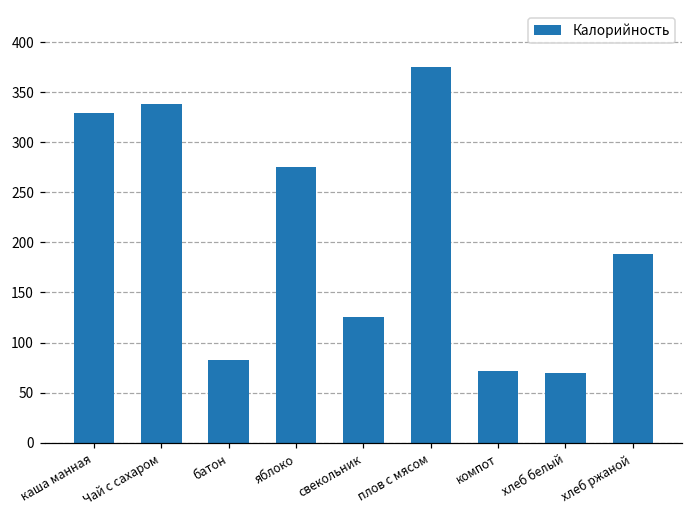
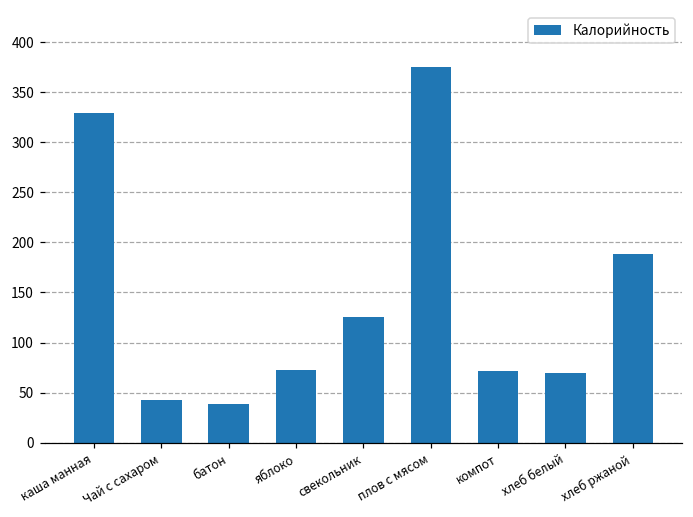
  {
    "каша манная": 330,
-   "Чай с сахаром": 340,
-   "батон": 80,
-   "яблоко": 280,
+   "Чай с сахаром": 40,
+   "батон": 40,
+   "яблоко": 70,
    "свекольник": 130,
    "плов с мясом": 370,
    "компот": 70,
    "хлеб белый": 70,
    "хлеб ржаной": 190
  }
